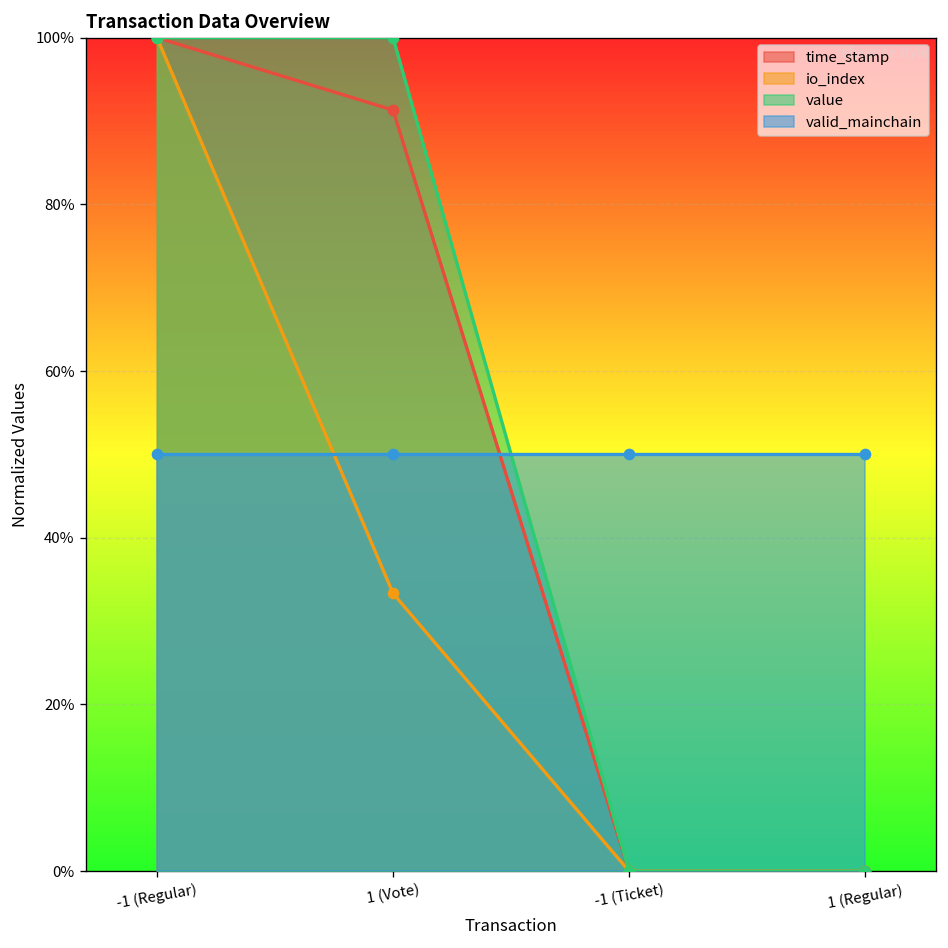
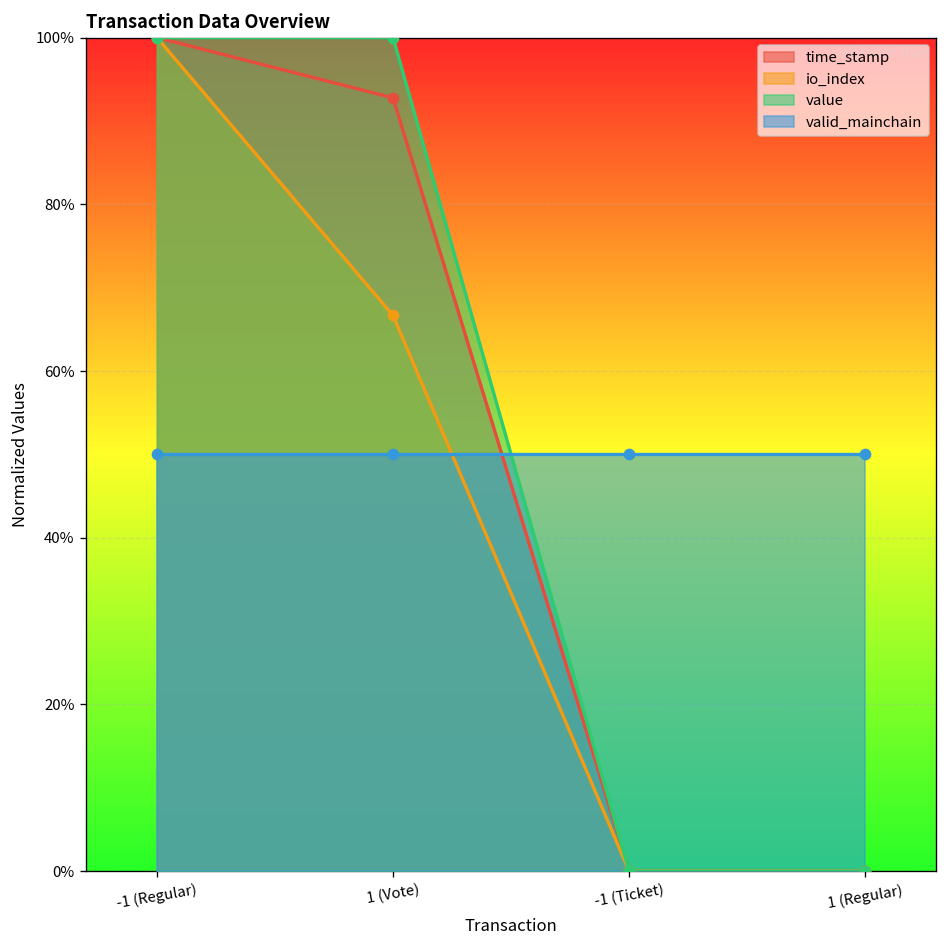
  {
    "time_stamp": {
-     "1 (Vote)": "91%"
+     "1 (Vote)": "93%"
    },
    "io_index": {
-     "1 (Vote)": "33%"
+     "1 (Vote)": "67%"
    },
    "value": {
      "1 (Vote)": "100%"
    },
    "valid_mainchain": {
      "-1 (Regular)": "50%",
      "1 (Vote)": "50%",
      "-1 (Ticket)": "50%",
      "1 (Regular)": "50%"
    }
  }
